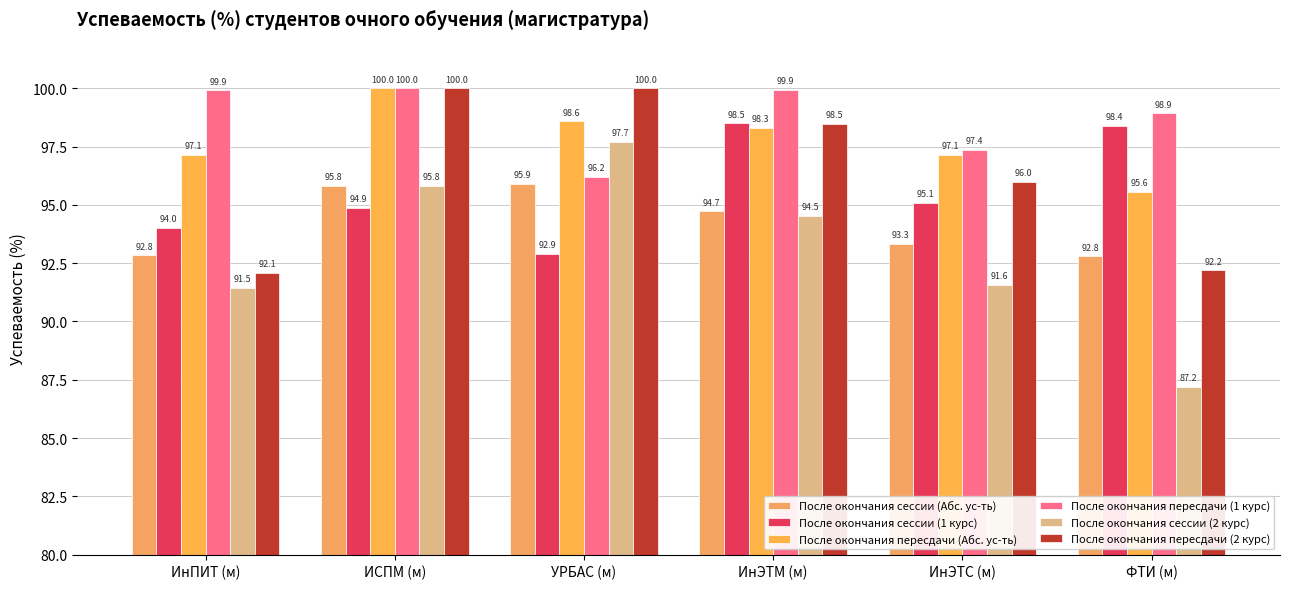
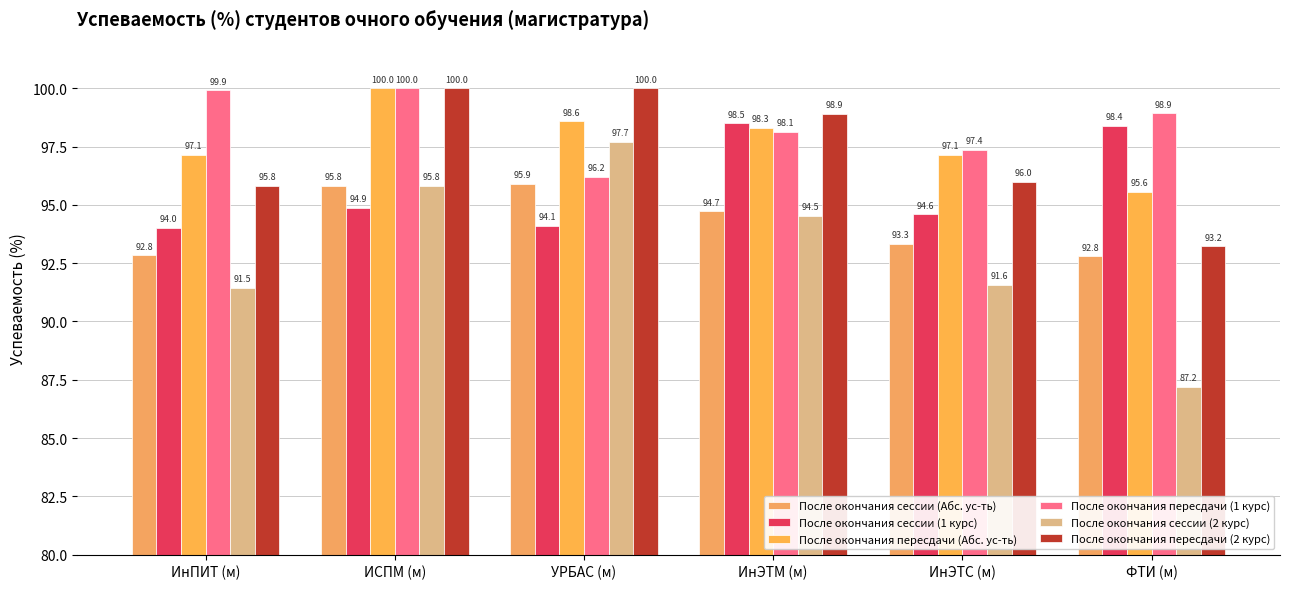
  {
    "После окончания сессии (1 курс)": {
      "ИнПИТ (м)": 94.0,
      "ИСПМ (м)": 94.9,
-     "УРБАС (м)": 92.9,
+     "УРБАС (м)": 94.1,
      "ИнЭТМ (м)": 98.5,
-     "ИнЭТС (м)": 95.1,
+     "ИнЭТС (м)": 94.6,
      "ФТИ (м)": 98.4
    },
    "После окончания пересдачи (1 курс)": {
      "ИнПИТ (м)": 99.9,
      "ИСПМ (м)": 100.0,
      "УРБАС (м)": 96.2,
-     "ИнЭТМ (м)": 99.9,
+     "ИнЭТМ (м)": 98.1,
      "ИнЭТС (м)": 97.4,
      "ФТИ (м)": 98.9
    },
    "После окончания пересдачи (2 курс)": {
-     "ИнПИТ (м)": 92.1,
+     "ИнПИТ (м)": 95.8,
      "ИСПМ (м)": 100.0,
      "УРБАС (м)": 100.0,
-     "ИнЭТМ (м)": 98.5,
+     "ИнЭТМ (м)": 98.9,
      "ИнЭТС (м)": 96.0,
-     "ФТИ (м)": 92.2
+     "ФТИ (м)": 93.2
    }
  }
